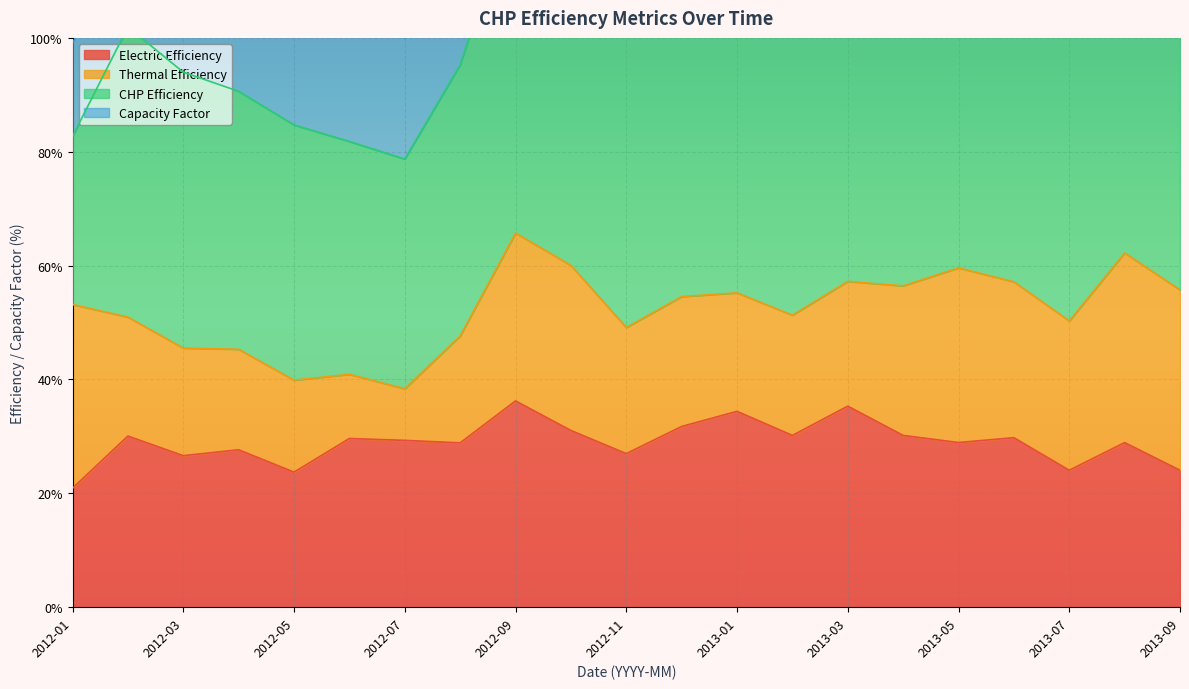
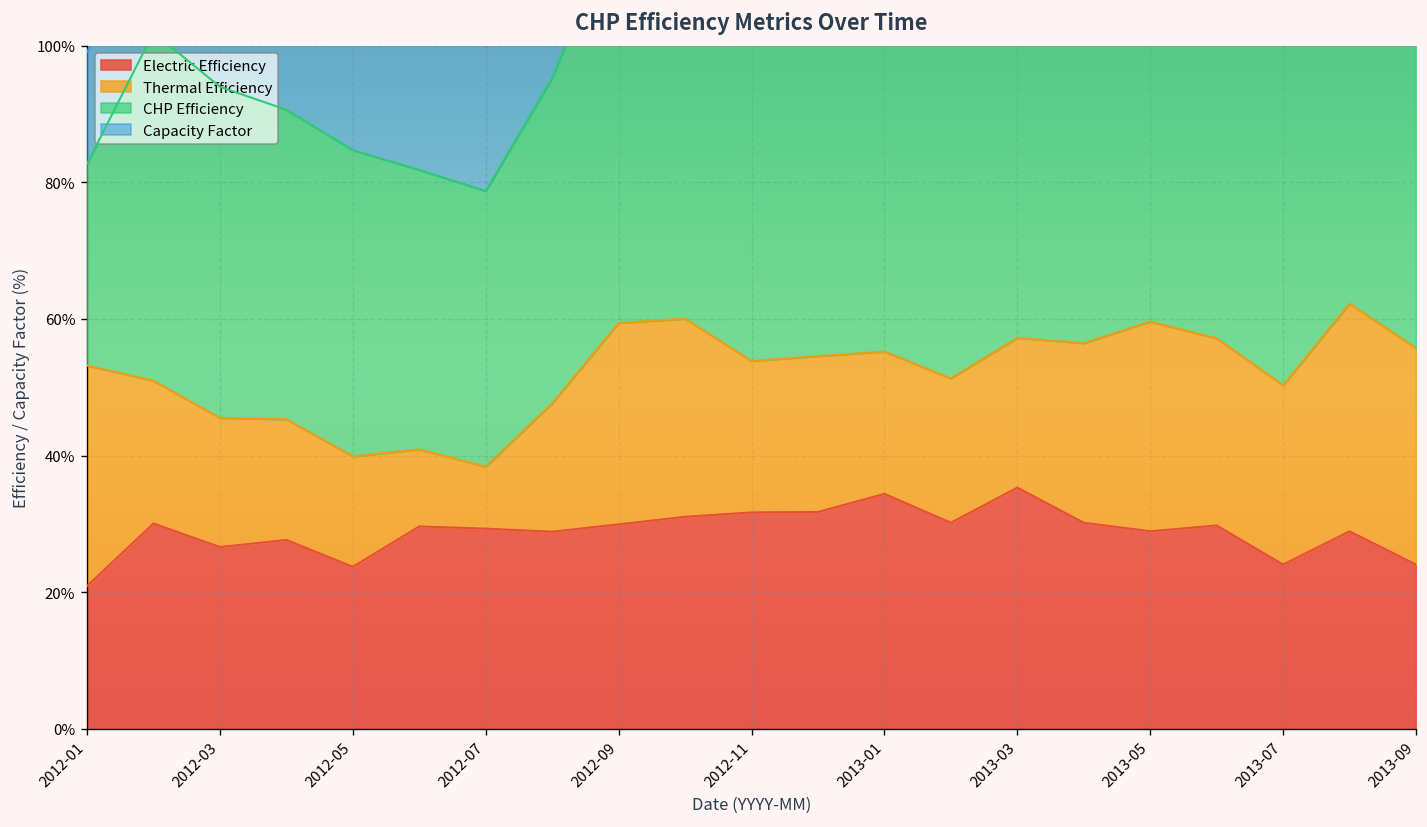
  {
    "Electric Efficiency": {
      "2012-01": "21%",
      "2012-03": "27%",
      "2012-05": "24%",
      "2012-07": "29%",
-     "2012-09": "36%",
-     "2012-11": "27%",
+     "2012-09": "30%",
+     "2012-11": "32%",
      "2013-01": "34%",
      "2013-03": "35%",
      "2013-05": "29%",
      "2013-07": "24%",
      "2013-09": "24%"
    },
    "Thermal Efficiency": {
      "2012-01": "32%",
      "2012-03": "19%",
      "2012-05": "16%",
      "2012-07": "9%",
      "2012-09": "29%",
      "2012-11": "22%",
      "2013-01": "21%",
      "2013-03": "22%",
      "2013-05": "31%",
      "2013-07": "26%",
      "2013-09": "32%"
    },
    "CHP Efficiency": {
      "2012-01": "30%",
      "2012-05": "45%",
      "2012-07": "40%"
    },
    "Capacity Factor": {
      "2012-01": "16%",
      "2012-07": "21%"
    }
  }
